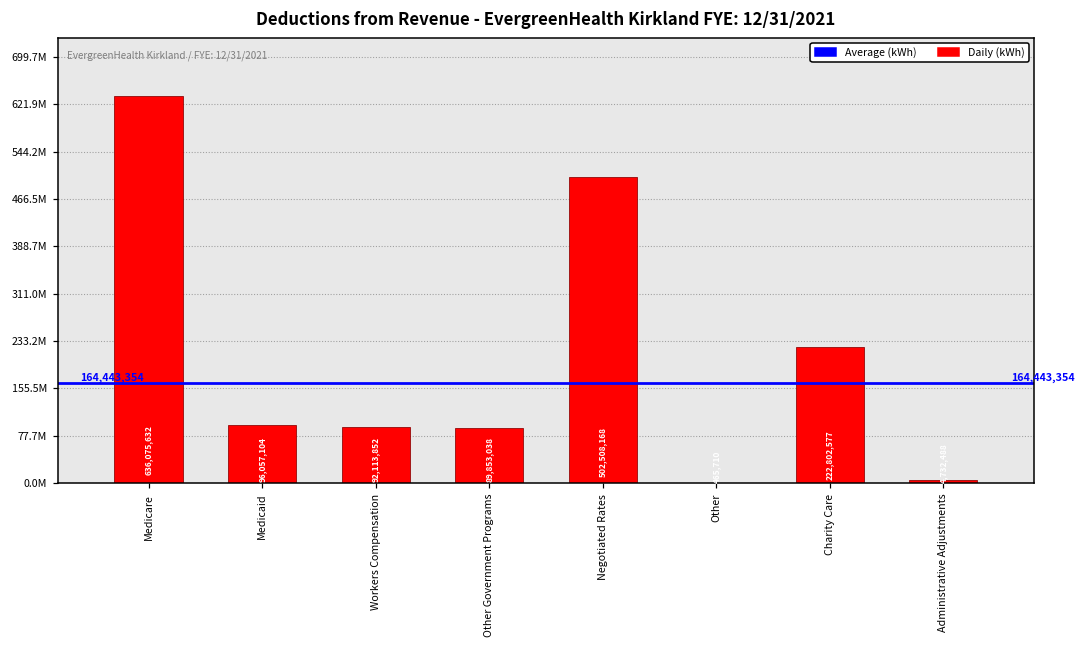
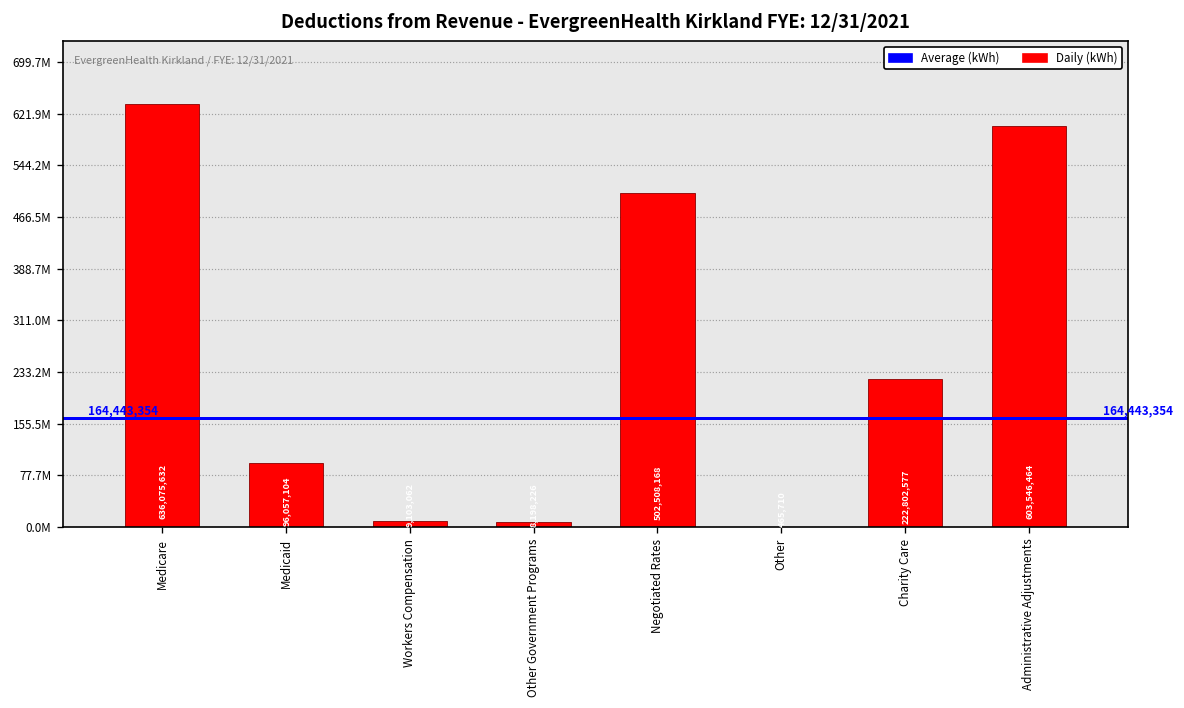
  {
-   "Workers Compensation": 90000000,
-   "Other Government Programs": 90000000,
-   "Administrative Adjustments": 0
+   "Workers Compensation": 10000000,
+   "Other Government Programs": 10000000,
+   "Administrative Adjustments": 600000000
  }
